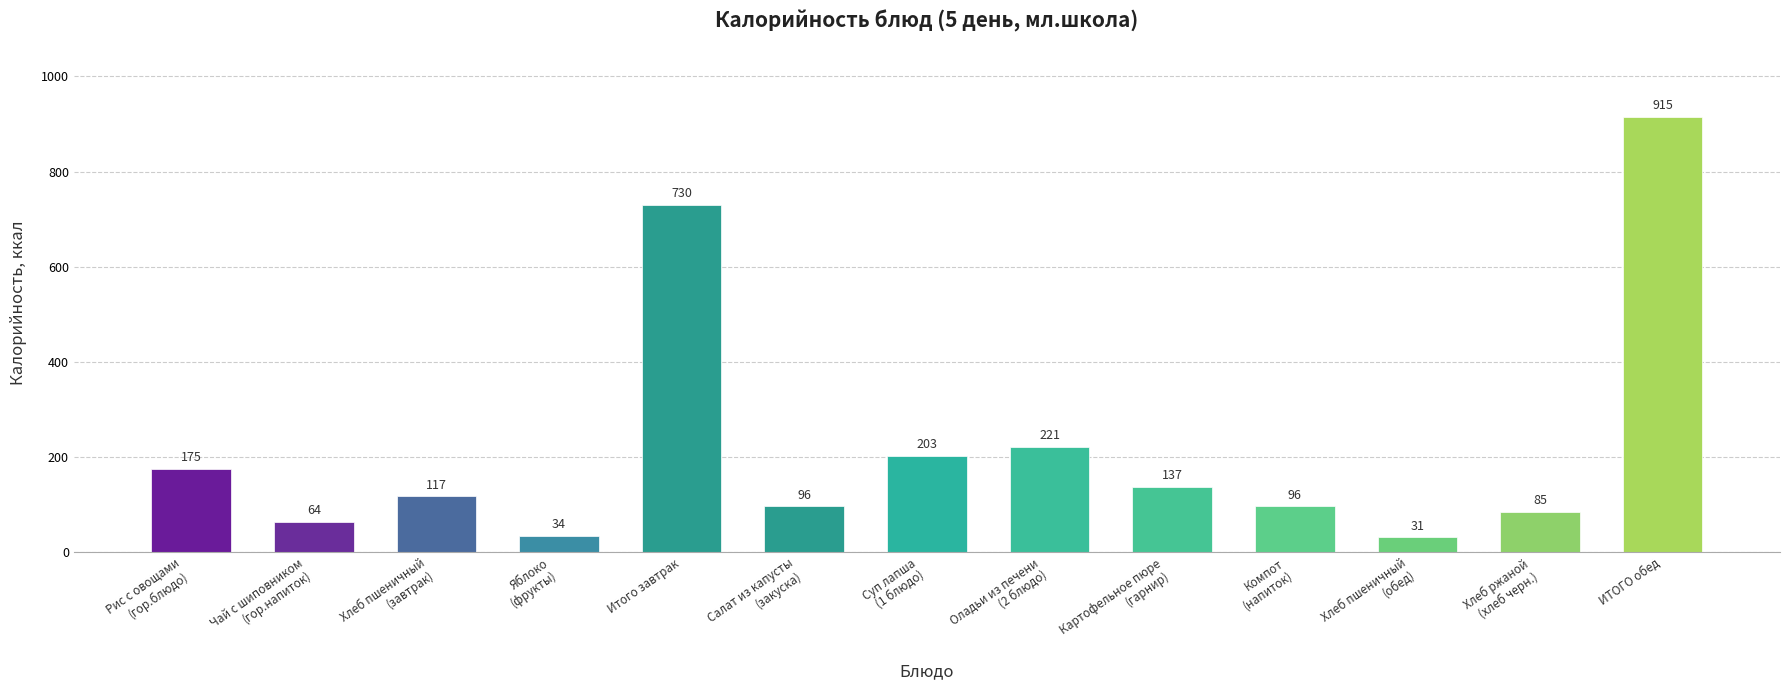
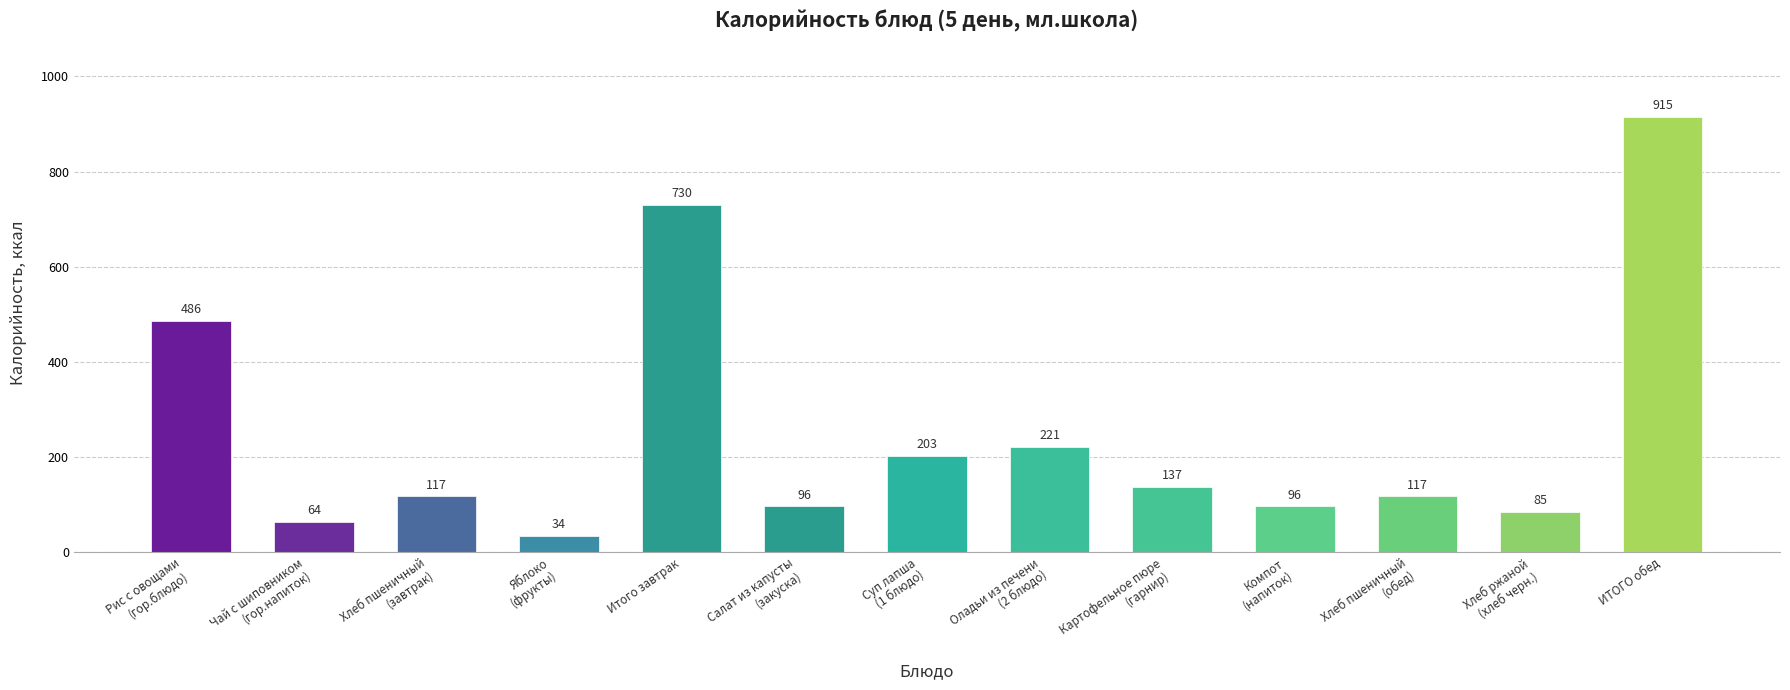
  {
-   "Рис с овощами (гор.блюдо)": 175,
+   "Рис с овощами (гор.блюдо)": 486,
    "Чай с шиповником (гор.напиток)": 64,
    "Хлеб пшеничный (завтрак)": 117,
    "Яблоко (фрукты)": 34,
    "Итого завтрак": 730,
    "Салат из капусты (закуска)": 96,
    "Суп лапша (1 блюдо)": 203,
    "Оладьи из печени (2 блюдо)": 221,
    "Картофельное пюре (гарнир)": 137,
    "Компот (напиток)": 96,
-   "Хлеб пшеничный (обед)": 31,
+   "Хлеб пшеничный (обед)": 117,
    "Хлеб ржаной (хлеб черн.)": 85,
    "ИТОГО обед": 915
  }
